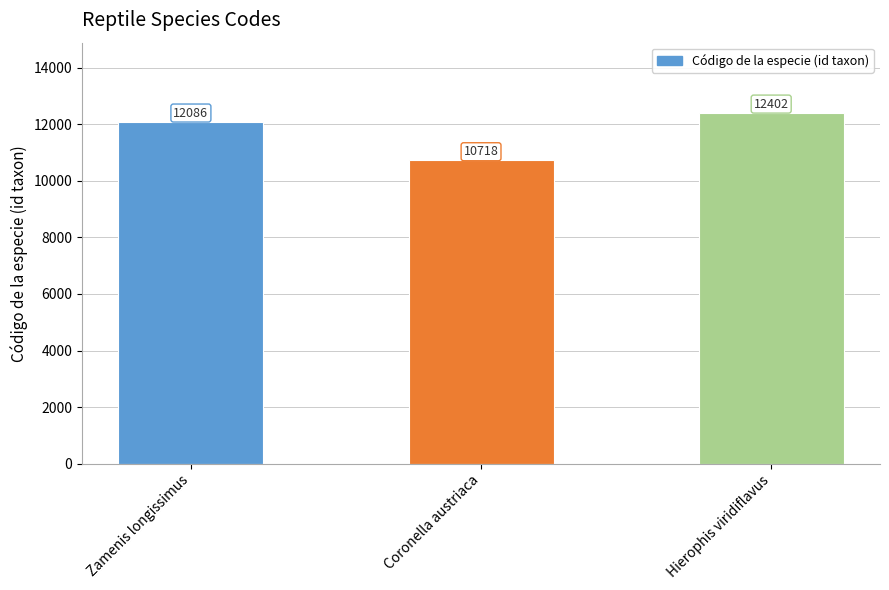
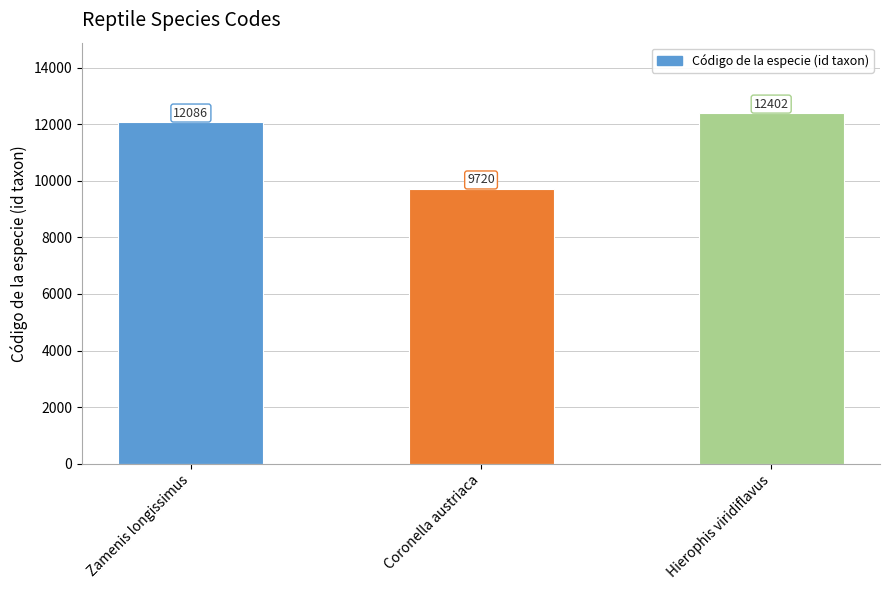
  {
-   "Coronella austriaca": 10718
+   "Coronella austriaca": 9720
  }
